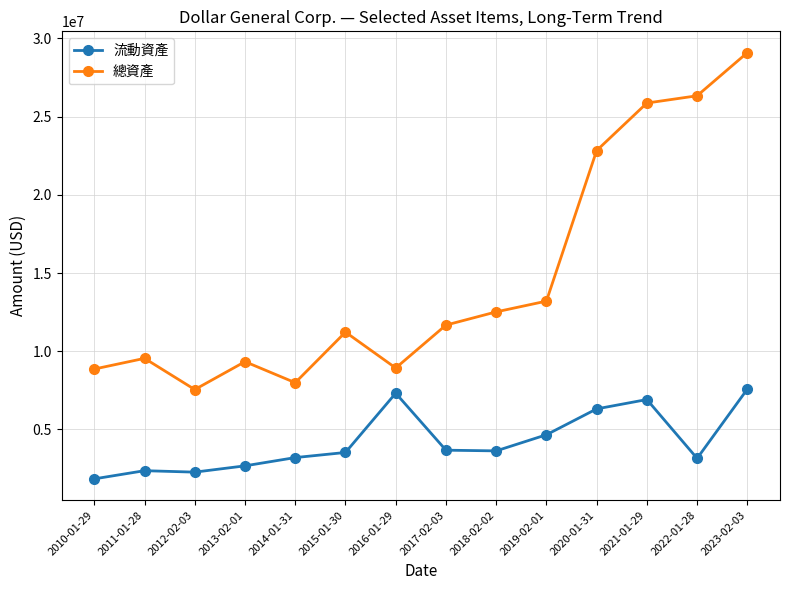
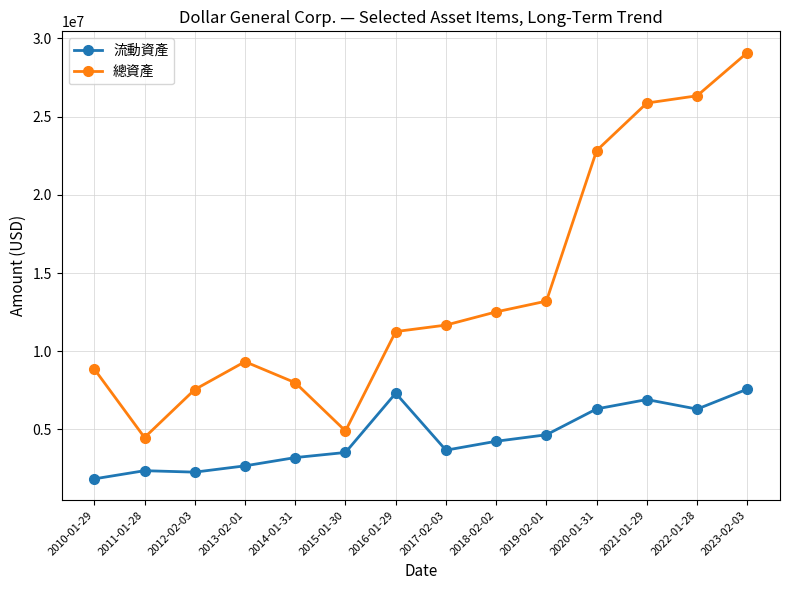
  {
    "流動資產": {
      "2010-01-29": 1800000,
      "2011-01-28": 2400000,
      "2012-02-03": 2300000,
      "2013-02-01": 2700000,
      "2014-01-31": 3200000,
      "2015-01-30": 3500000,
      "2016-01-29": 7300000,
      "2017-02-03": 3700000,
-     "2018-02-02": 3600000,
+     "2018-02-02": 4200000,
      "2019-02-01": 4700000,
      "2020-01-31": 6300000,
      "2021-01-29": 6900000,
-     "2022-01-28": 3200000,
+     "2022-01-28": 6300000,
      "2023-02-03": 7600000
    },
    "總資產": {
      "2010-01-29": 8900000,
-     "2011-01-28": 9500000,
+     "2011-01-28": 4500000,
      "2012-02-03": 7600000,
      "2013-02-01": 9300000,
      "2014-01-31": 8000000,
-     "2015-01-30": 11200000,
-     "2016-01-29": 8900000,
+     "2015-01-30": 4900000,
+     "2016-01-29": 11300000,
      "2017-02-03": 11700000,
      "2018-02-02": 12500000,
      "2019-02-01": 13200000,
      "2020-01-31": 22800000,
      "2021-01-29": 25900000,
      "2022-01-28": 26300000,
      "2023-02-03": 29100000
    }
  }
